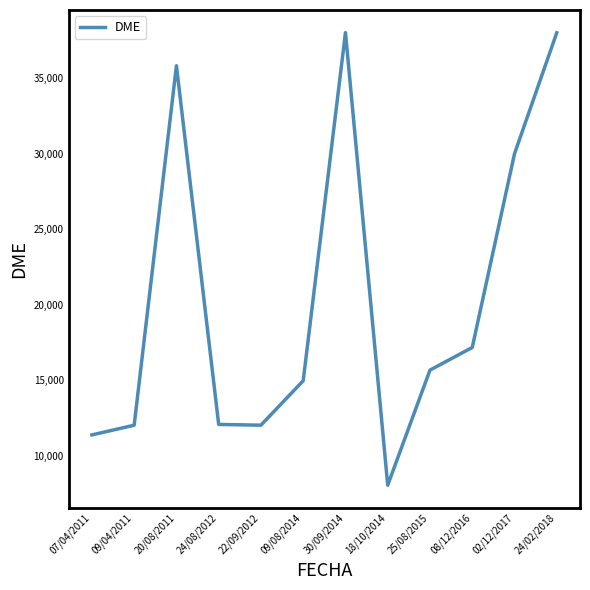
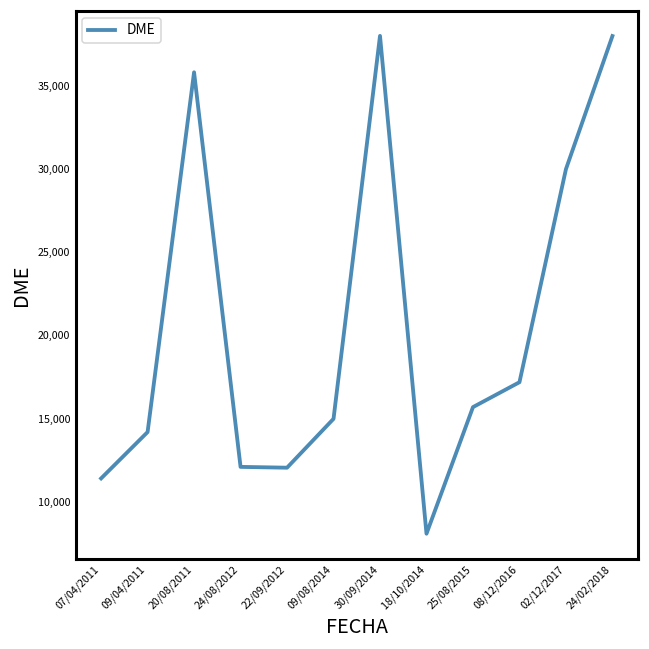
  {
    "07/04/2011": "11,400",
-   "09/04/2011": "12,000",
+   "09/04/2011": "14,200",
    "20/08/2011": "35,800",
    "24/08/2012": "12,100",
    "22/09/2012": "12,000",
    "09/08/2014": "15,000",
    "30/09/2014": "38,000",
    "18/10/2014": "8,100",
    "25/08/2015": "15,700",
    "08/12/2016": "17,200",
    "02/12/2017": "30,000",
    "24/02/2018": "38,000"
  }
